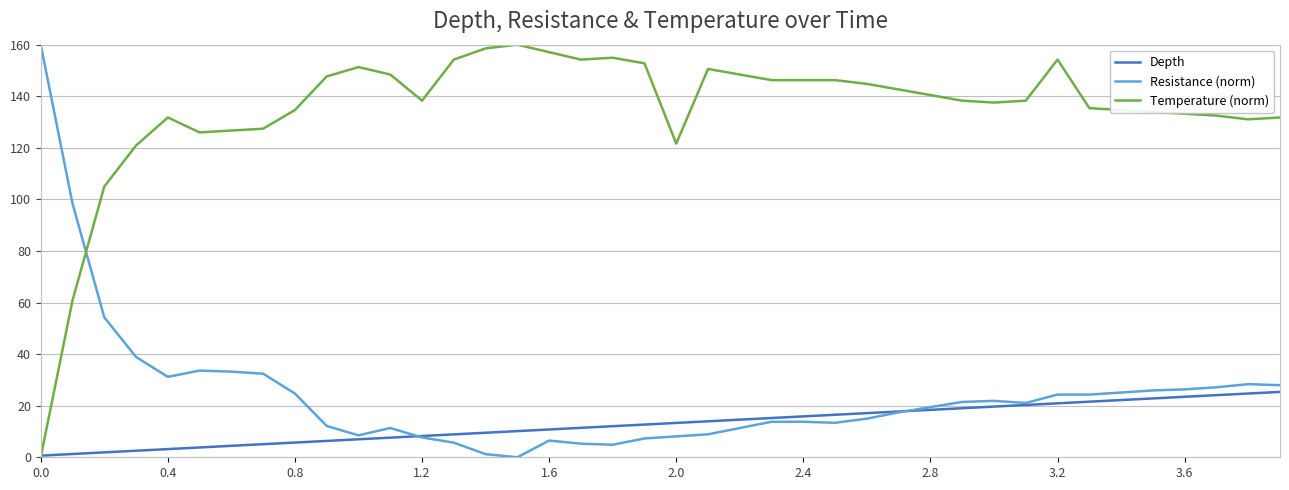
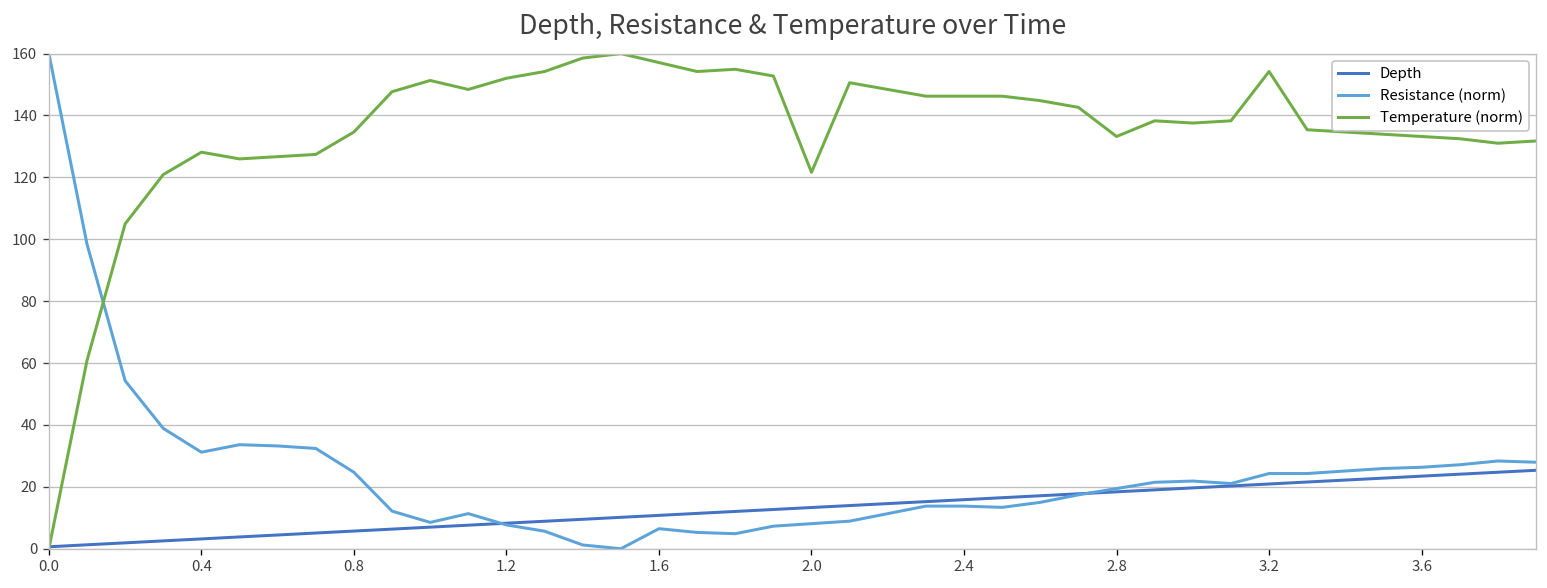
  {
    "Temperature (norm)": {
-     "0.4": 132,
+     "0.4": 128,
      "0.8": 135,
-     "1.2": 138,
+     "1.2": 152,
      "1.6": 157,
      "2.0": 122,
      "2.4": 146,
-     "2.8": 140,
+     "2.8": 133,
      "3.2": 154,
      "3.6": 133
    }
  }
